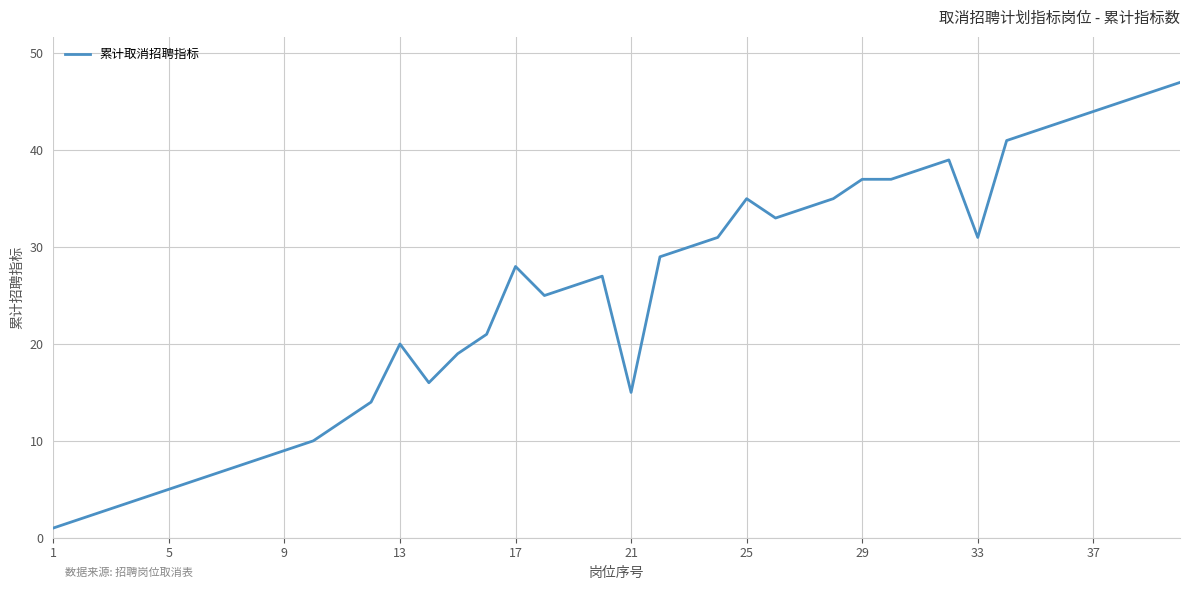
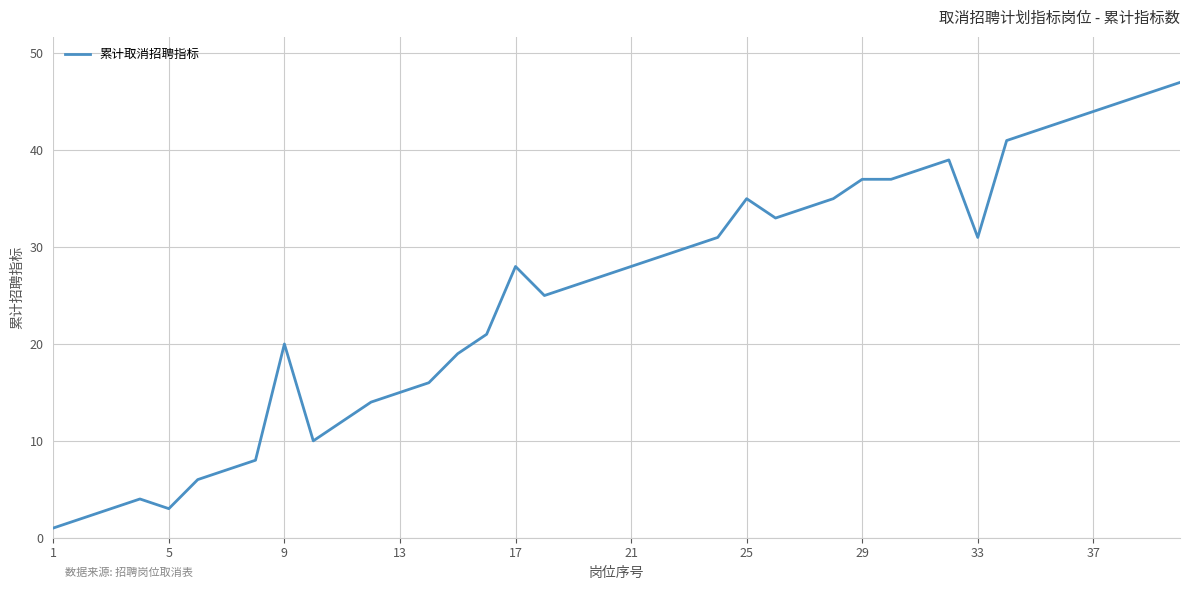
  {
    "1": 1,
-   "5": 5,
-   "9": 9,
-   "13": 20,
+   "5": 3,
+   "9": 20,
+   "13": 15,
    "17": 28,
-   "21": 15,
+   "21": 28,
    "25": 35,
    "29": 37,
    "33": 31,
    "37": 44
  }
